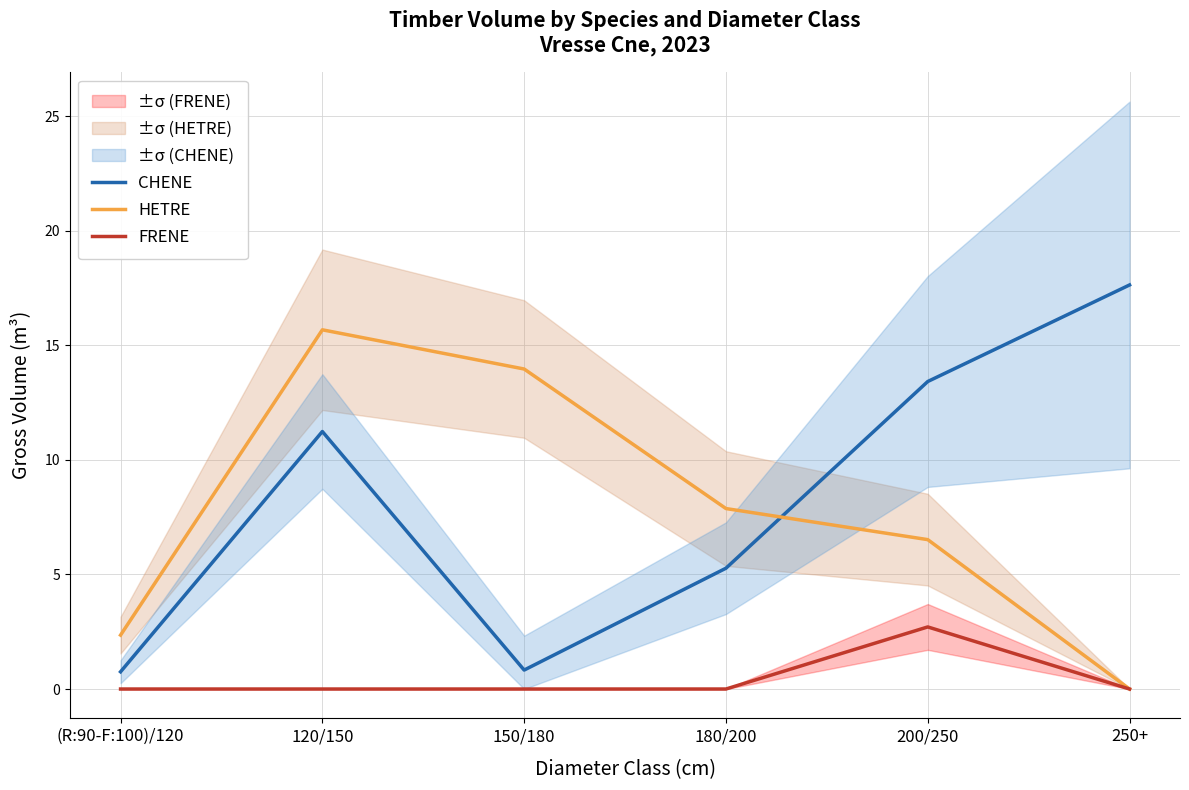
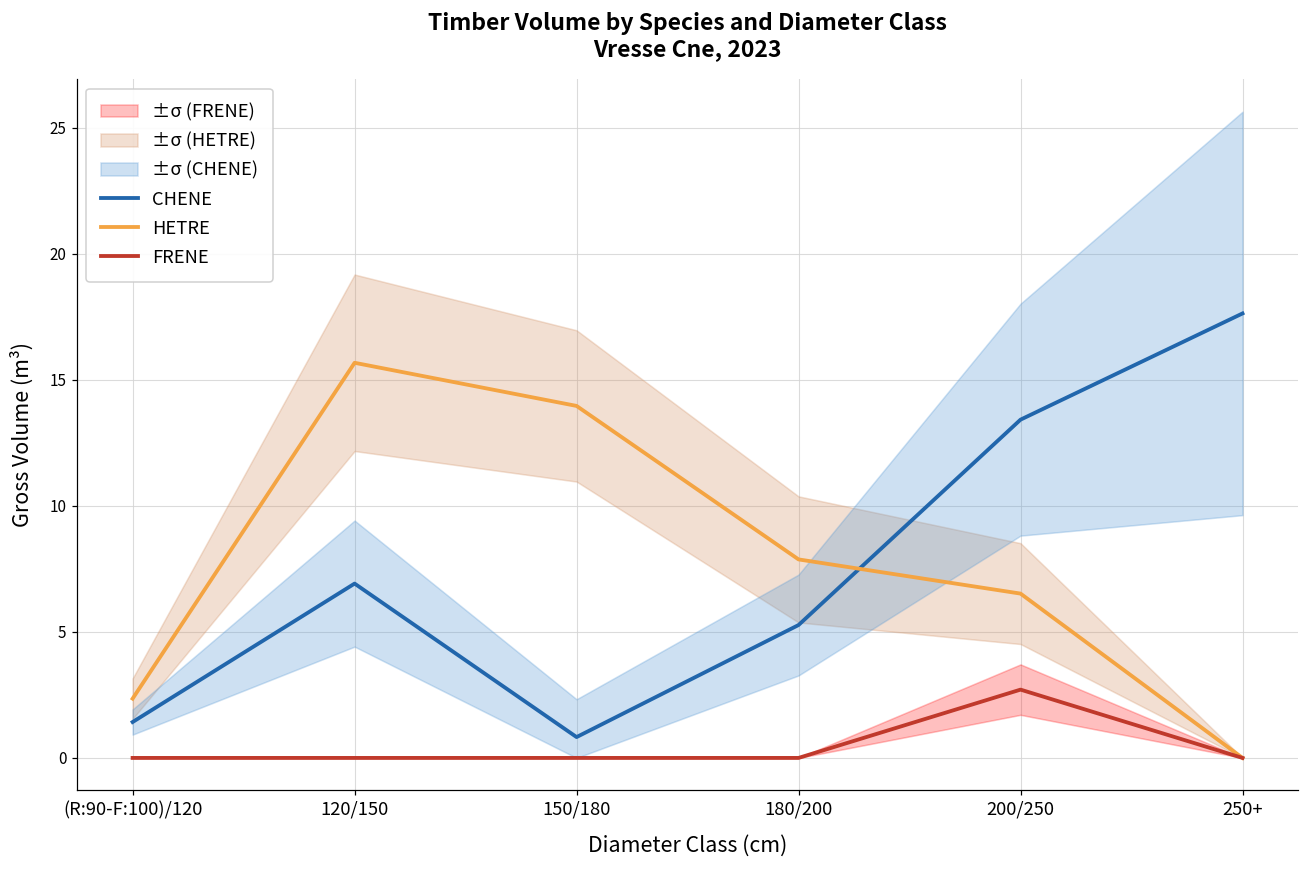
  {
    "CHENE": {
-     "(R:90-F:100)/120": 0.8,
-     "120/150": 11.2,
+     "(R:90-F:100)/120": 1.4,
+     "120/150": 6.9,
      "150/180": 0.8,
      "180/200": 5.3,
      "200/250": 13.4,
      "250+": 17.6
    },
    "±σ (CHENE)": {
      "150/180": 2.3
    },
    "FRENE": {
      "200/250": 2.7
    }
  }
